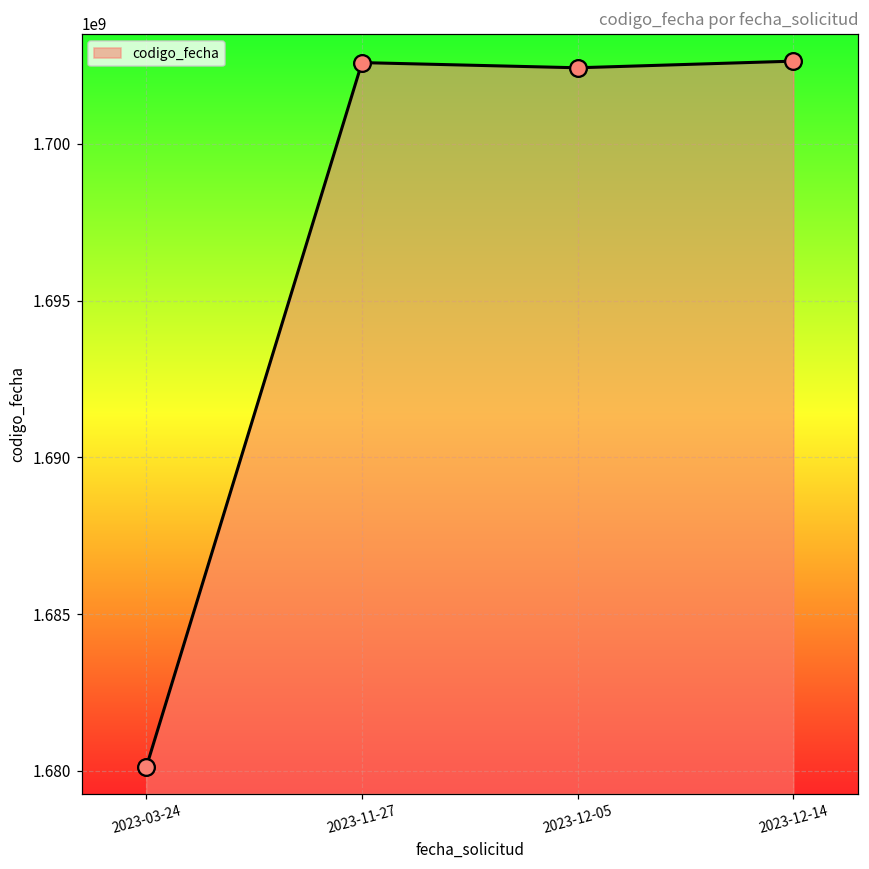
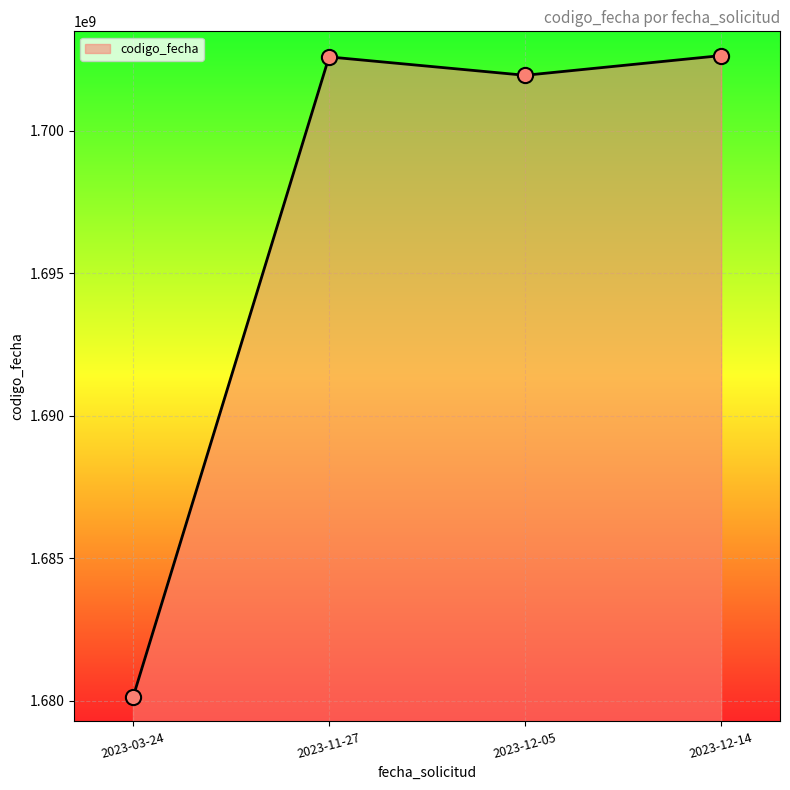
  {
    "2023-03-24": 1680100000,
    "2023-11-27": 1702600000,
-   "2023-12-05": 1702400000,
+   "2023-12-05": 1701900000,
    "2023-12-14": 1702600000
  }
